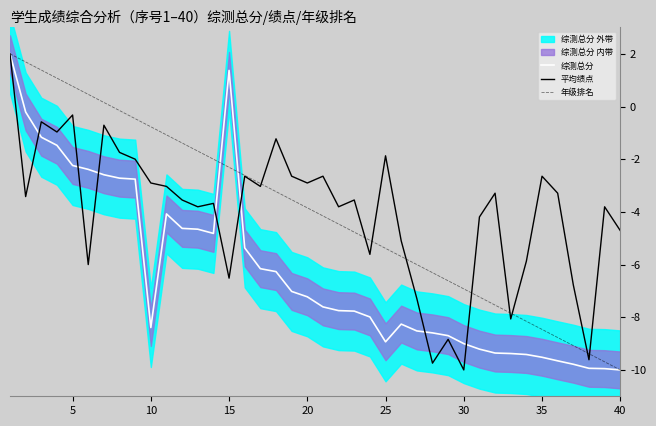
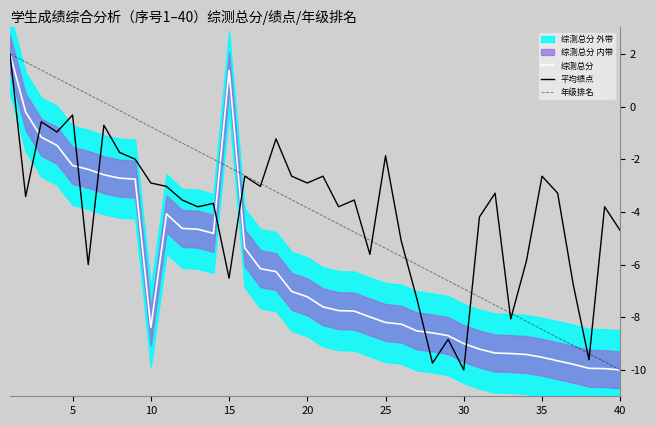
  {
    "综测总分": {
      "5": -2.2,
      "10": -8.4,
      "15": 1.4,
      "20": -7.2,
-     "25": -8.9,
+     "25": -8.2,
      "30": -9.0,
      "35": -9.5
    }
  }
